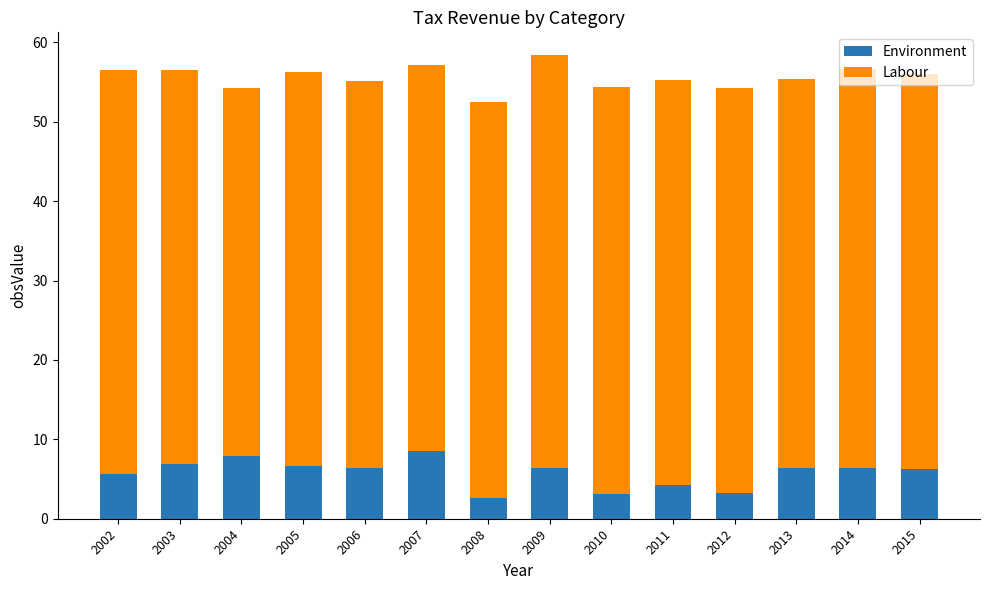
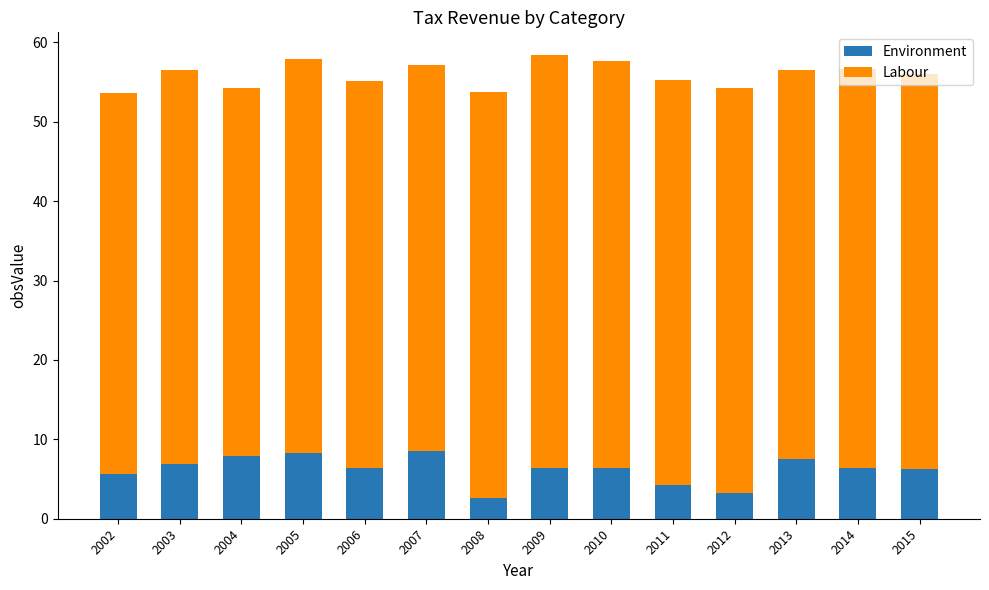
  {
    "Environment": {
      "2002": 6,
      "2003": 7,
      "2004": 8,
-     "2005": 7,
+     "2005": 8,
      "2006": 6,
      "2007": 8,
      "2008": 3,
      "2009": 6,
-     "2010": 3,
+     "2010": 6,
      "2011": 4,
      "2012": 3,
-     "2013": 6,
+     "2013": 7,
      "2014": 6,
      "2015": 6
    },
    "Labour": {
-     "2002": 51,
+     "2002": 48,
      "2003": 50,
      "2004": 46,
      "2005": 50,
      "2006": 49,
      "2007": 49,
-     "2008": 50,
+     "2008": 51,
      "2009": 52,
      "2010": 51,
      "2011": 51,
      "2012": 51,
      "2013": 49
    }
  }
